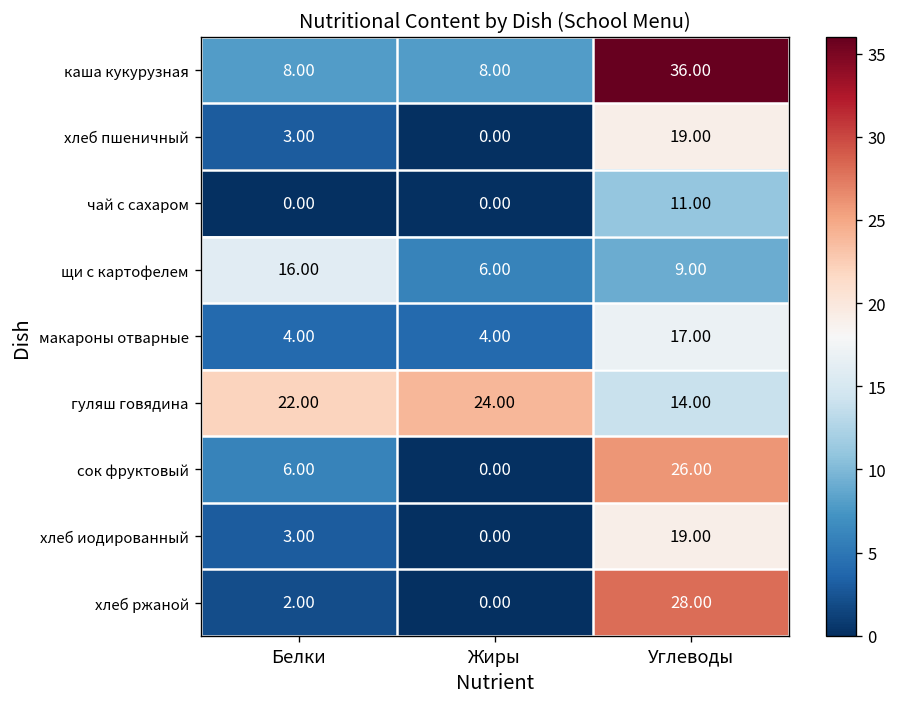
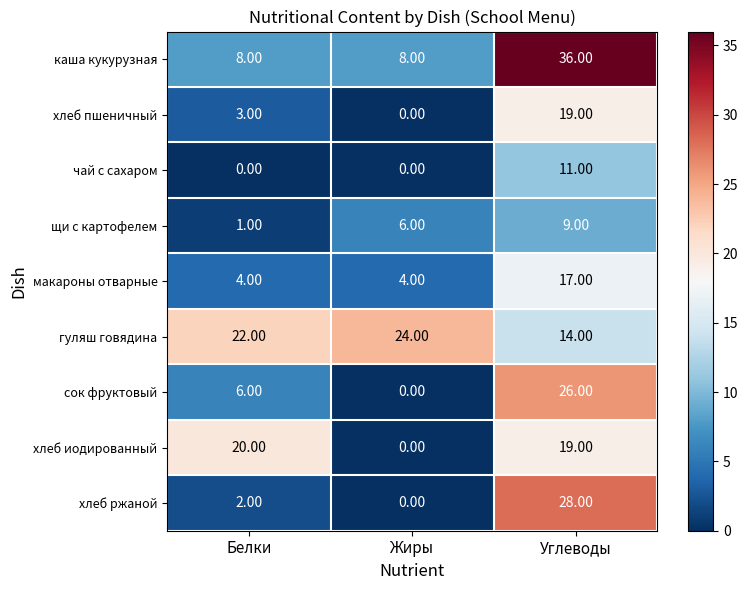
  {
    "каша кукурузная": {
      "Белки": 8.00,
      "Жиры": 8.00,
      "Углеводы": 36.00
    },
    "хлеб пшеничный": {
      "Белки": 3.00,
      "Жиры": 0.00,
      "Углеводы": 19.00
    },
    "чай с сахаром": {
      "Белки": 0.00,
      "Жиры": 0.00,
      "Углеводы": 11.00
    },
    "щи с картофелем": {
-     "Белки": 16.00,
+     "Белки": 1.00,
      "Жиры": 6.00,
      "Углеводы": 9.00
    },
    "макароны отварные": {
      "Белки": 4.00,
      "Жиры": 4.00,
      "Углеводы": 17.00
    },
    "гуляш говядина": {
      "Белки": 22.00,
      "Жиры": 24.00,
      "Углеводы": 14.00
    },
    "сок фруктовый": {
      "Белки": 6.00,
      "Жиры": 0.00,
      "Углеводы": 26.00
    },
    "хлеб иодированный": {
-     "Белки": 3.00,
+     "Белки": 20.00,
      "Жиры": 0.00,
      "Углеводы": 19.00
    },
    "хлеб ржаной": {
      "Белки": 2.00,
      "Жиры": 0.00,
      "Углеводы": 28.00
    }
  }
